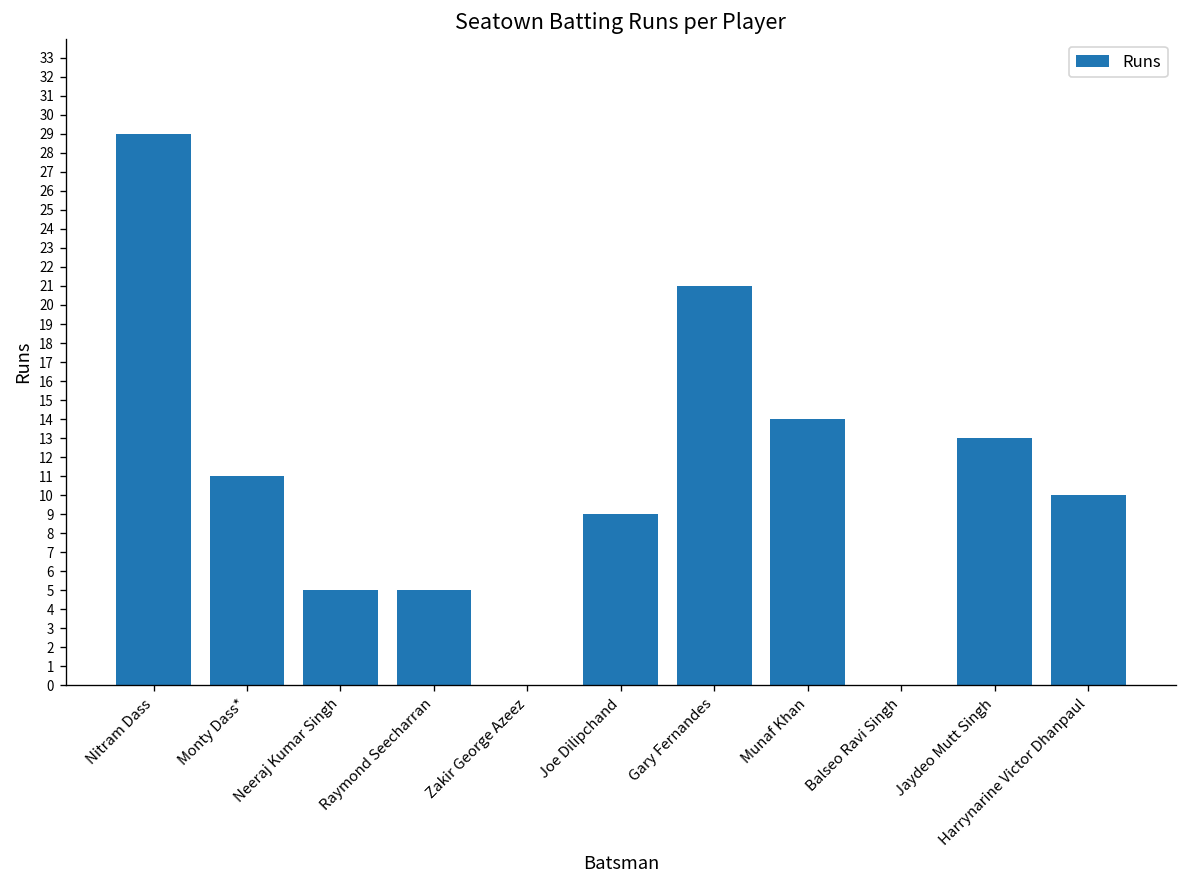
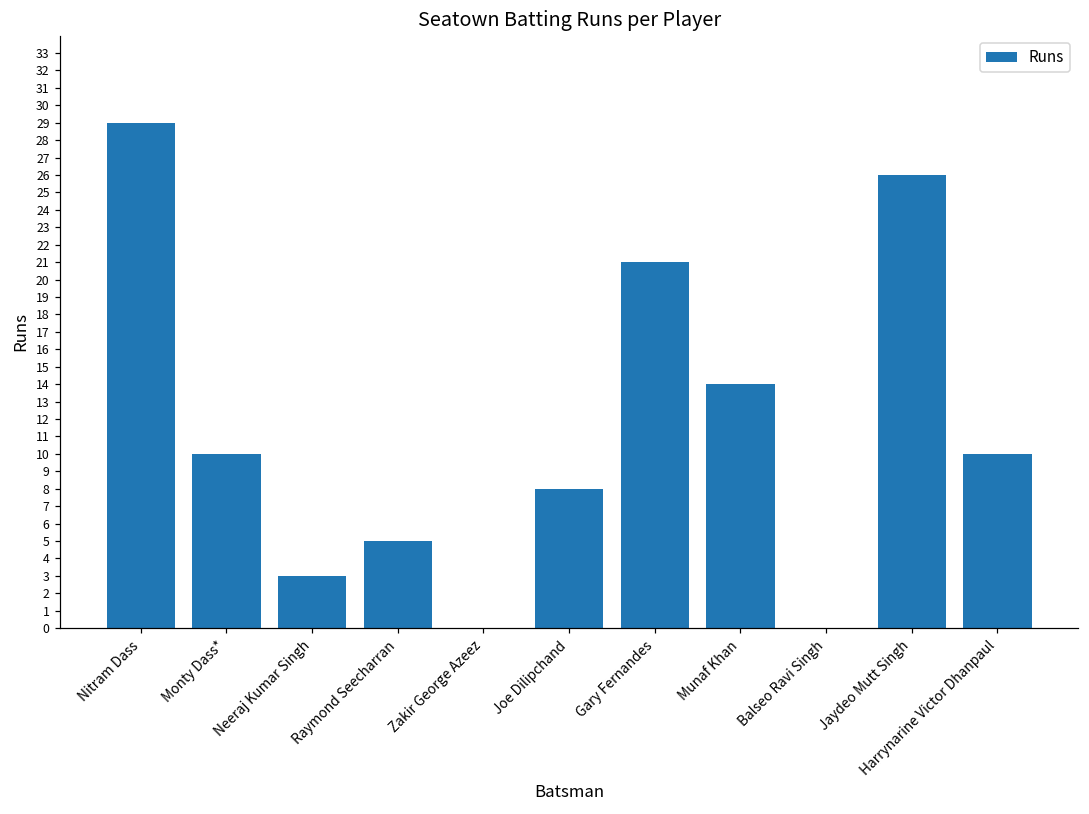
  {
    "Nitram Dass": 29,
-   "Monty Dass*": 11,
-   "Neeraj Kumar Singh": 5,
+   "Monty Dass*": 10,
+   "Neeraj Kumar Singh": 3,
    "Raymond Seecharran": 5,
    "Zakir George Azeez": 0,
-   "Joe Dilipchand": 9,
+   "Joe Dilipchand": 8,
    "Gary Fernandes": 21,
    "Munaf Khan": 14,
    "Balseo Ravi Singh": 0,
-   "Jaydeo Mutt Singh": 13,
+   "Jaydeo Mutt Singh": 26,
    "Harrynarine Victor Dhanpaul": 10
  }
